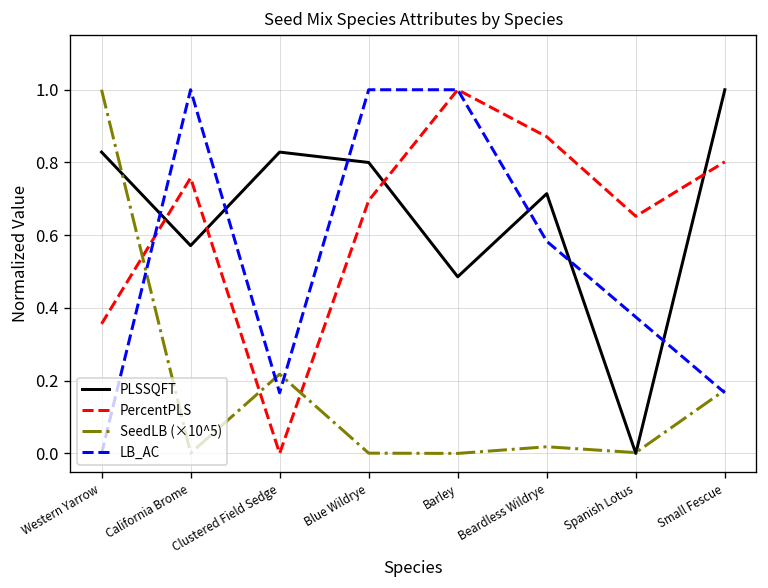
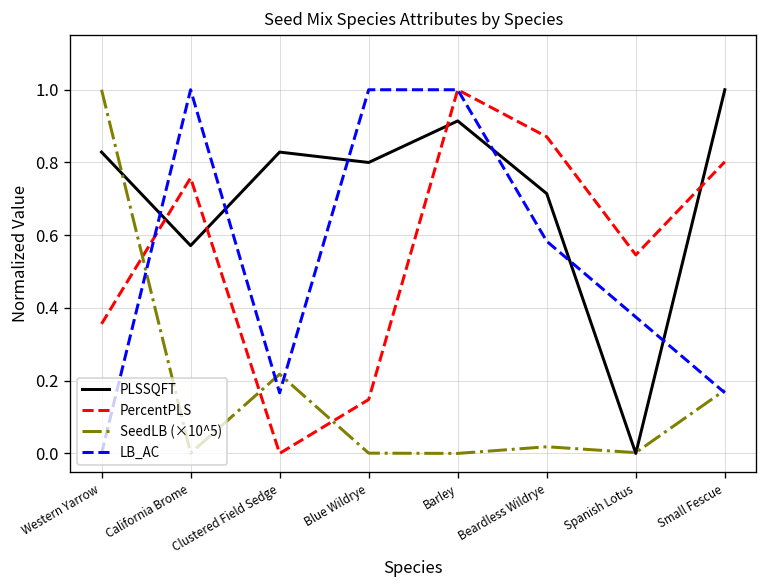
  {
    "PLSSQFT": {
      "Western Yarrow": 0.83,
      "California Brome": 0.57,
      "Clustered Field Sedge": 0.83,
      "Blue Wildrye": 0.80,
-     "Barley": 0.49,
+     "Barley": 0.91,
      "Beardless Wildrye": 0.71,
      "Small Fescue": 1.00
    },
    "PercentPLS": {
      "Western Yarrow": 0.36,
      "California Brome": 0.76,
      "Clustered Field Sedge": 0.00,
-     "Blue Wildrye": 0.70,
+     "Blue Wildrye": 0.15,
      "Beardless Wildrye": 0.87,
-     "Spanish Lotus": 0.65,
+     "Spanish Lotus": 0.55,
      "Small Fescue": 0.80
    },
    "SeedLB (×10^5)": {
      "Western Yarrow": 1.00,
      "Clustered Field Sedge": 0.22,
      "Blue Wildrye": 0.00,
      "Barley": 0.00,
      "Beardless Wildrye": 0.02
    },
    "LB_AC": {
      "California Brome": 1.00,
      "Clustered Field Sedge": 0.17,
      "Blue Wildrye": 1.00,
      "Beardless Wildrye": 0.58,
      "Spanish Lotus": 0.38
    }
  }
